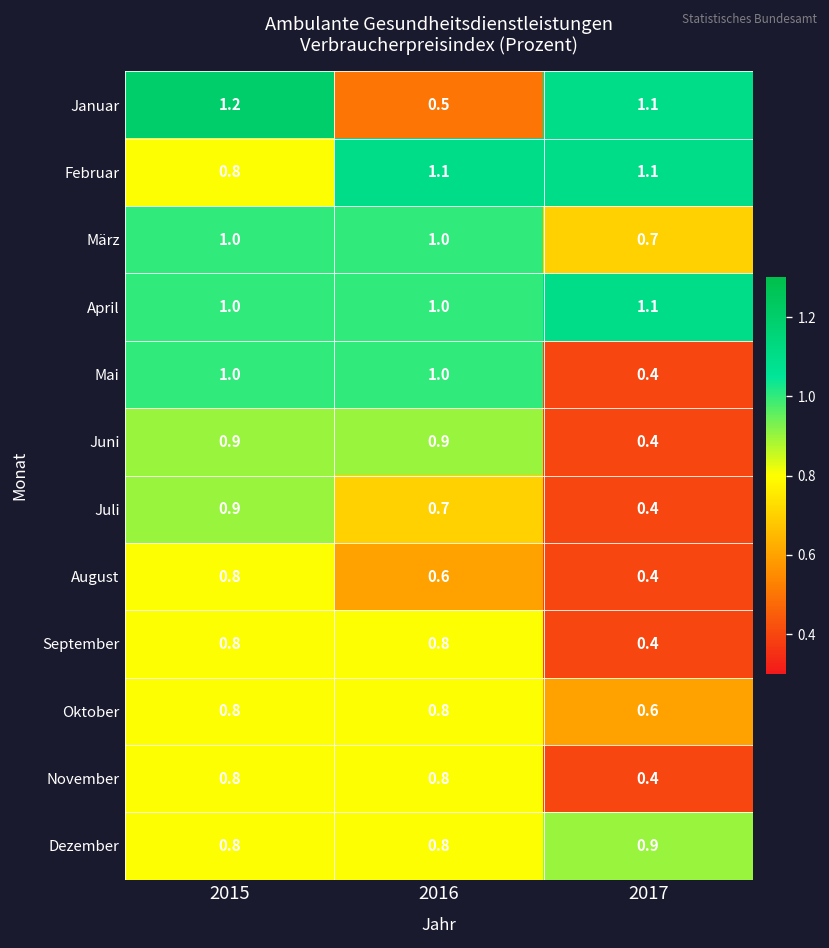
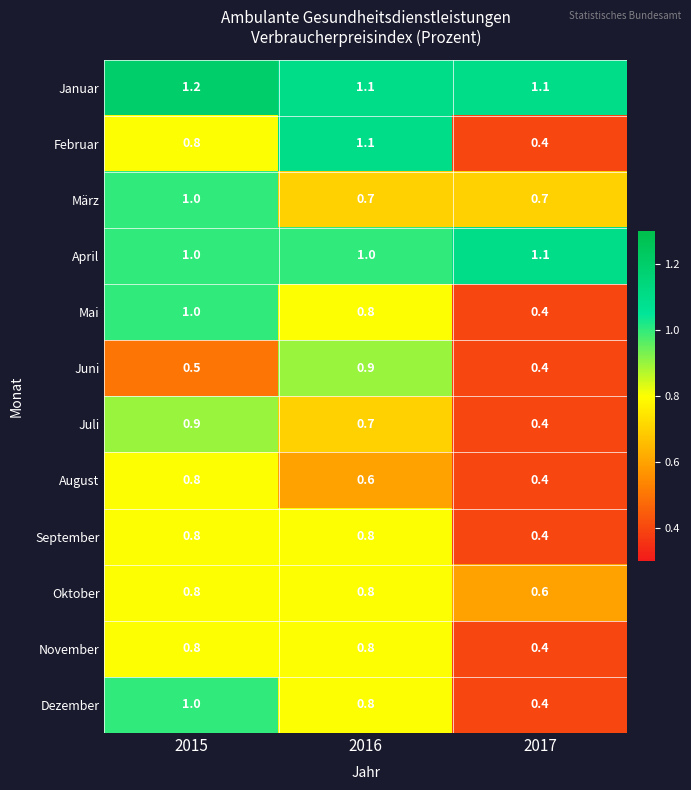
  {
    "Januar": {
      "2015": 1.2,
-     "2016": 0.5,
+     "2016": 1.1,
      "2017": 1.1
    },
    "Februar": {
      "2015": 0.8,
      "2016": 1.1,
-     "2017": 1.1
+     "2017": 0.4
    },
    "März": {
      "2015": 1.0,
-     "2016": 1.0,
+     "2016": 0.7,
      "2017": 0.7
    },
    "April": {
      "2015": 1.0,
      "2016": 1.0,
      "2017": 1.1
    },
    "Mai": {
      "2015": 1.0,
-     "2016": 1.0,
+     "2016": 0.8,
      "2017": 0.4
    },
    "Juni": {
-     "2015": 0.9,
+     "2015": 0.5,
      "2016": 0.9,
      "2017": 0.4
    },
    "Juli": {
      "2015": 0.9,
      "2016": 0.7,
      "2017": 0.4
    },
    "August": {
      "2015": 0.8,
      "2016": 0.6,
      "2017": 0.4
    },
    "September": {
      "2015": 0.8,
      "2016": 0.8,
      "2017": 0.4
    },
    "Oktober": {
      "2015": 0.8,
      "2016": 0.8,
      "2017": 0.6
    },
    "November": {
      "2015": 0.8,
      "2016": 0.8,
      "2017": 0.4
    },
    "Dezember": {
-     "2015": 0.8,
+     "2015": 1.0,
      "2016": 0.8,
-     "2017": 0.9
+     "2017": 0.4
    }
  }
